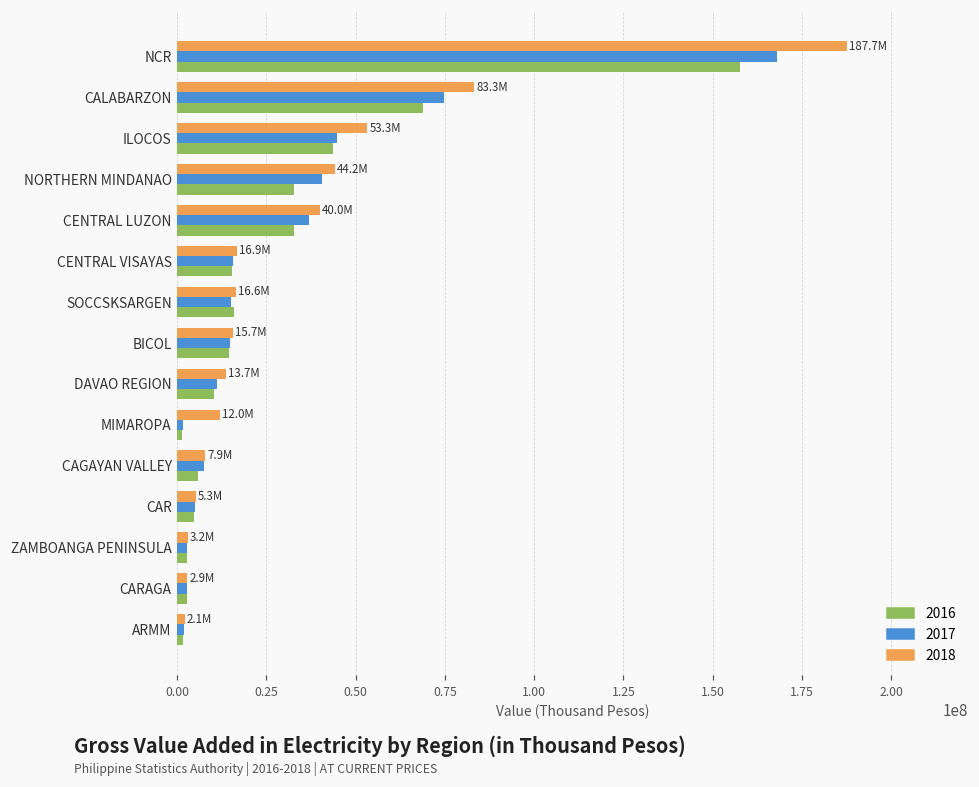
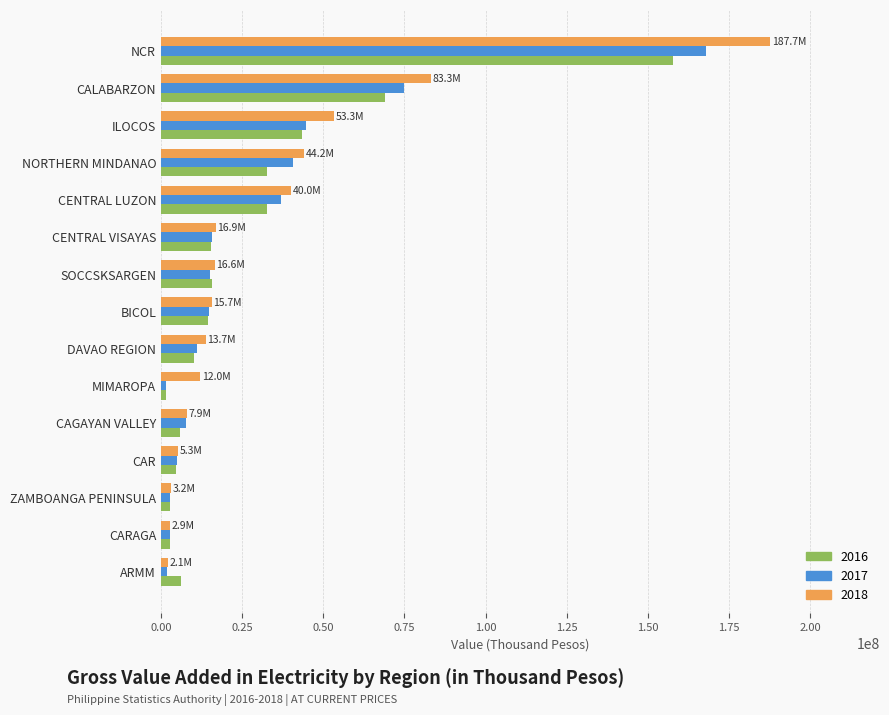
  {
    "2016": {
      "NCR": "158000000",
      "CALABARZON": "69000000",
      "ILOCOS": "44000000",
      "NORTHERN MINDANAO": "33000000",
      "CENTRAL LUZON": "33000000",
      "CENTRAL VISAYAS": "15000000",
      "SOCCSKSARGEN": "16000000",
      "BICOL": "14000000",
      "DAVAO REGION": "10000000",
      "MIMAROPA": "1000000",
      "CAGAYAN VALLEY": "6000000",
      "CAR": "5000000",
      "ZAMBOANGA PENINSULA": "3000000",
      "CARAGA": "3000000",
-     "ARMM": "2000000"
+     "ARMM": "6000000"
    },
    "2017": {
      "NCR": "168000000",
      "CALABARZON": "75000000",
      "ILOCOS": "45000000",
      "NORTHERN MINDANAO": "41000000",
      "CENTRAL LUZON": "37000000",
      "CENTRAL VISAYAS": "16000000",
      "SOCCSKSARGEN": "15000000",
      "BICOL": "15000000",
      "DAVAO REGION": "11000000",
      "MIMAROPA": "2000000",
      "CAGAYAN VALLEY": "8000000",
      "CAR": "5000000",
      "CARAGA": "3000000",
      "ARMM": "2000000"
    },
    "2018": {
      "NCR": "187.7M",
      "CALABARZON": "83.3M",
      "ILOCOS": "53.3M",
      "NORTHERN MINDANAO": "44.2M",
      "CENTRAL LUZON": "40.0M",
      "CENTRAL VISAYAS": "16.9M",
      "SOCCSKSARGEN": "16.6M",
      "BICOL": "15.7M",
      "DAVAO REGION": "13.7M",
      "MIMAROPA": "12.0M",
      "CAGAYAN VALLEY": "7.9M",
      "CAR": "5.3M",
      "ZAMBOANGA PENINSULA": "3.2M",
      "CARAGA": "2.9M",
      "ARMM": "2.1M"
    }
  }
